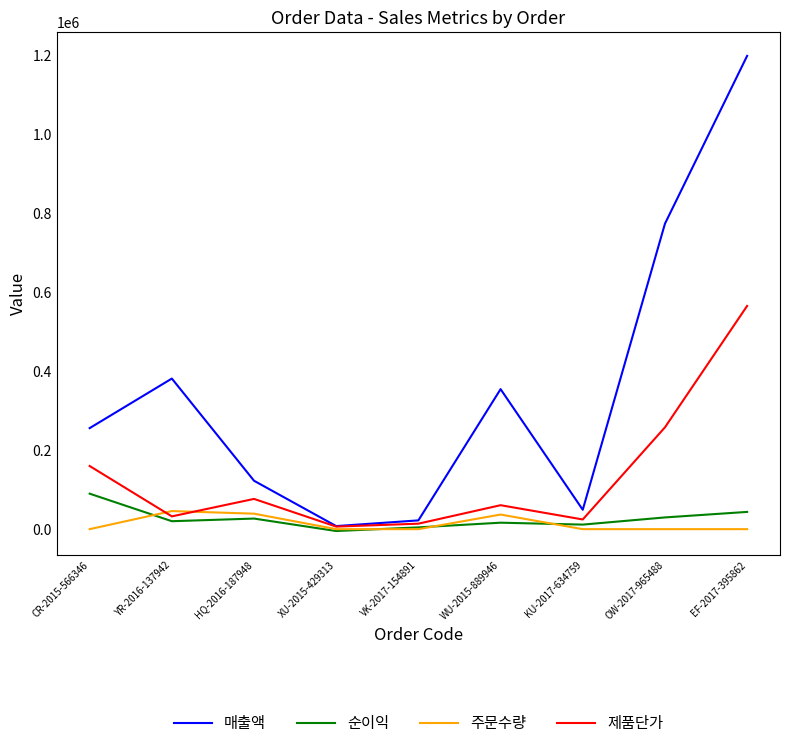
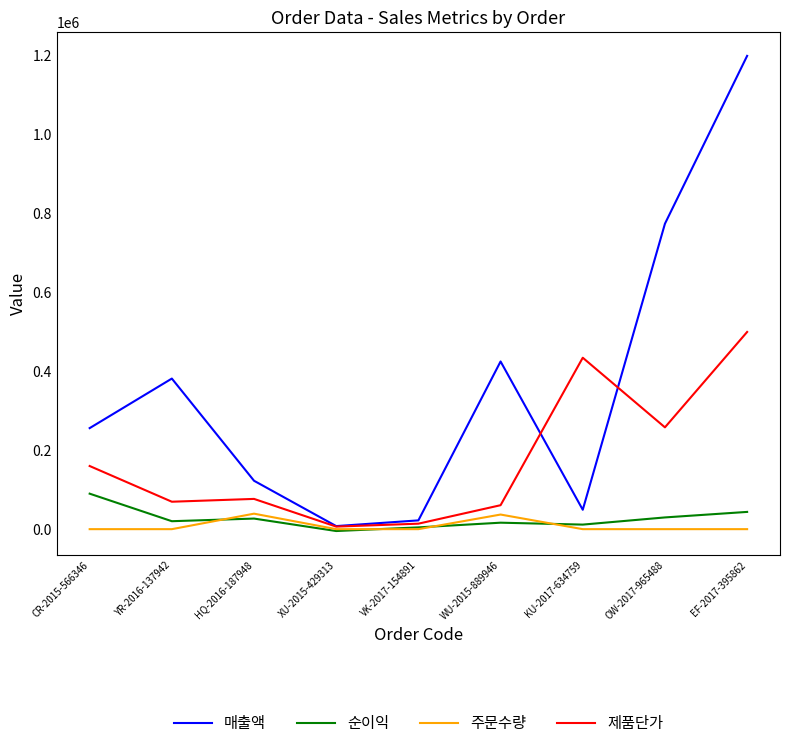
  {
    "매출액": {
      "CR-2015-566346": 260000,
      "YR-2016-137942": 380000,
      "HQ-2016-187948": 120000,
      "VK-2017-154891": 20000,
-     "WU-2015-889946": 350000,
+     "WU-2015-889946": 420000,
      "KU-2017-634759": 50000,
      "OW-2017-965488": 770000,
      "EF-2017-395862": 1200000
    },
    "순이익": {
      "CR-2015-566346": 90000,
      "YR-2016-137942": 20000,
      "HQ-2016-187948": 30000,
      "WU-2015-889946": 20000,
      "KU-2017-634759": 10000,
      "OW-2017-965488": 30000,
      "EF-2017-395862": 40000
    },
    "주문수량": {
      "CR-2015-566346": 0,
-     "YR-2016-137942": 50000,
+     "YR-2016-137942": 0,
      "HQ-2016-187948": 40000,
      "WU-2015-889946": 40000,
      "KU-2017-634759": 0,
      "OW-2017-965488": 0,
      "EF-2017-395862": 0
    },
    "제품단가": {
      "CR-2015-566346": 160000,
-     "YR-2016-137942": 30000,
+     "YR-2016-137942": 70000,
      "HQ-2016-187948": 80000,
      "VK-2017-154891": 10000,
      "WU-2015-889946": 60000,
-     "KU-2017-634759": 20000,
+     "KU-2017-634759": 430000,
      "OW-2017-965488": 260000,
-     "EF-2017-395862": 570000
+     "EF-2017-395862": 500000
    }
  }
